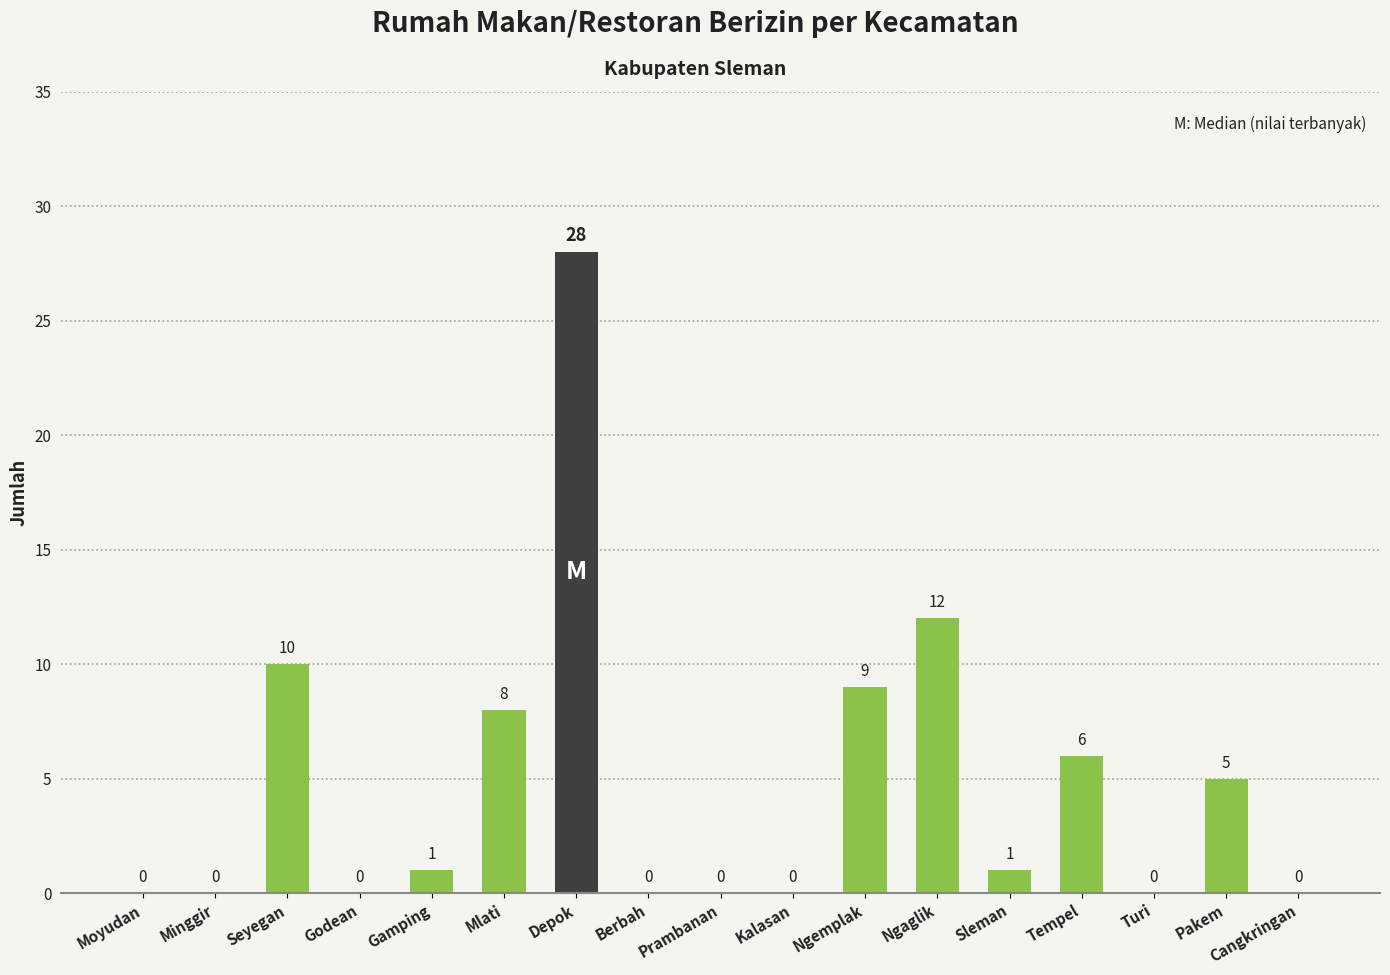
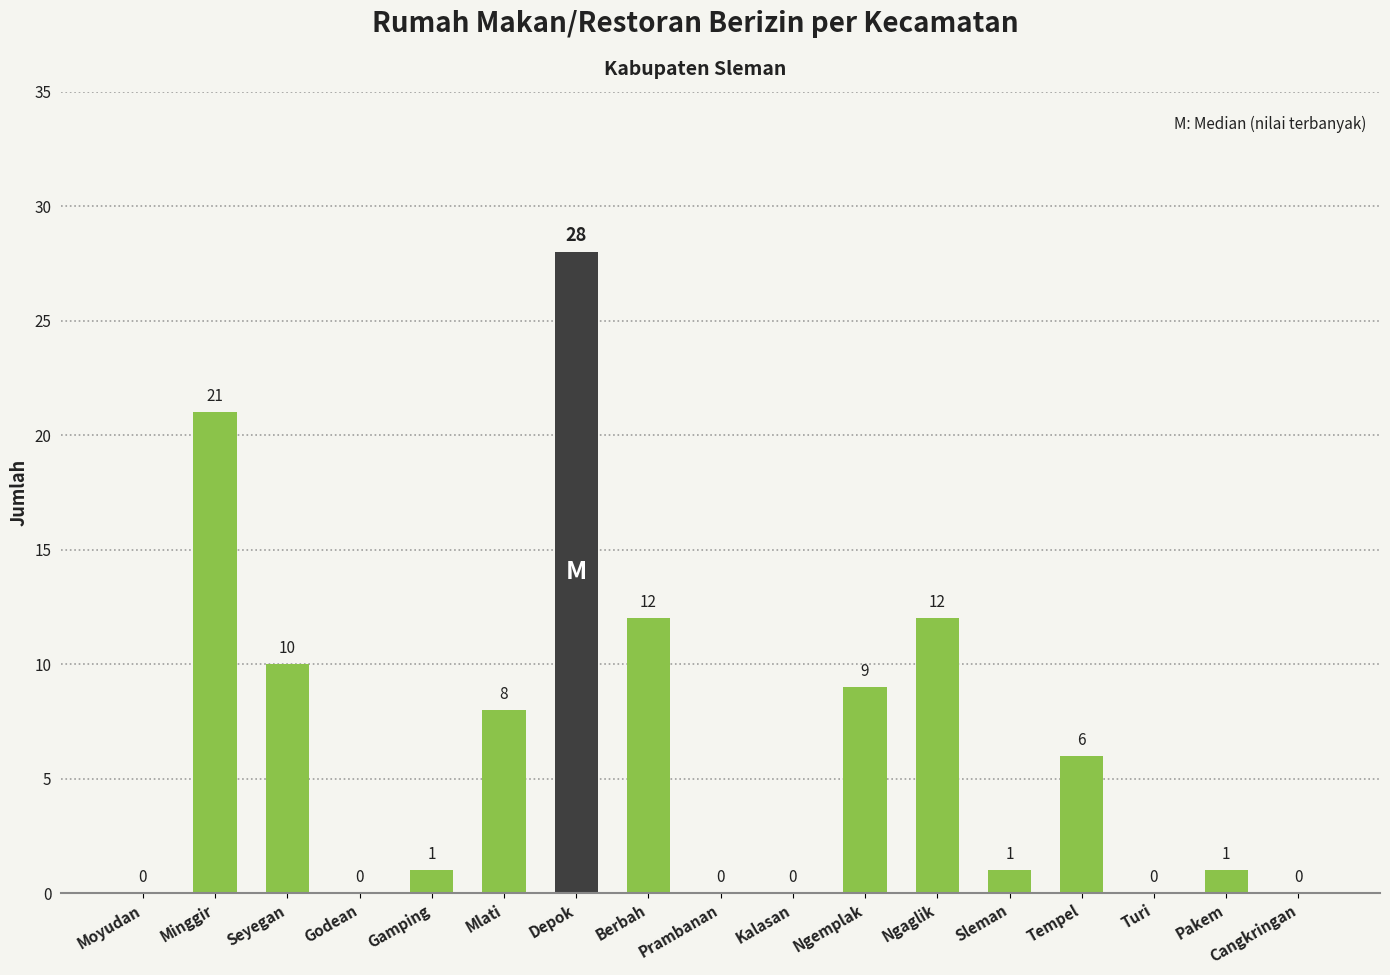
  {
    "Moyudan": 0,
-   "Minggir": 0,
+   "Minggir": 21,
    "Seyegan": 10,
    "Godean": 0,
    "Gamping": 1,
    "Mlati": 8,
    "Depok": 28,
-   "Berbah": 0,
+   "Berbah": 12,
    "Prambanan": 0,
    "Kalasan": 0,
    "Ngemplak": 9,
    "Ngaglik": 12,
    "Sleman": 1,
    "Tempel": 6,
    "Turi": 0,
-   "Pakem": 5,
+   "Pakem": 1,
    "Cangkringan": 0
  }
